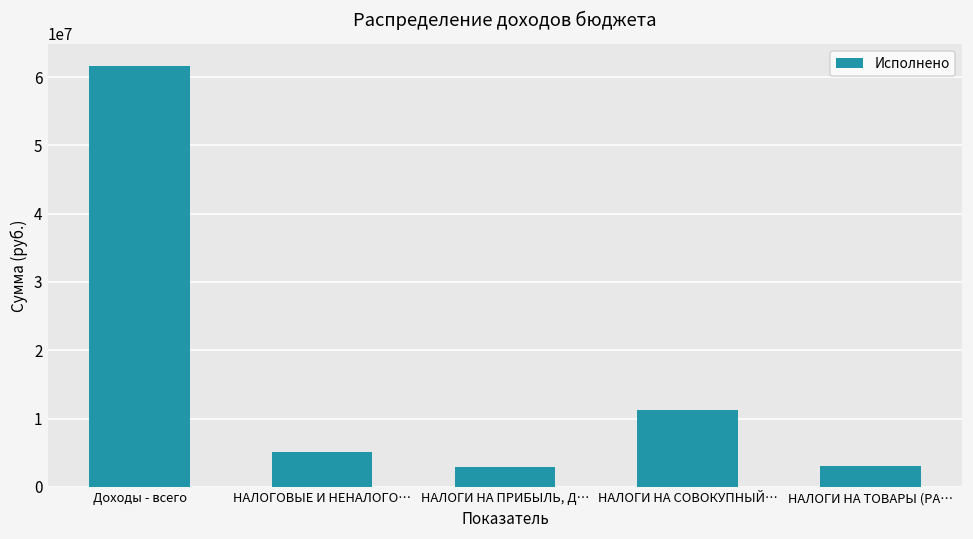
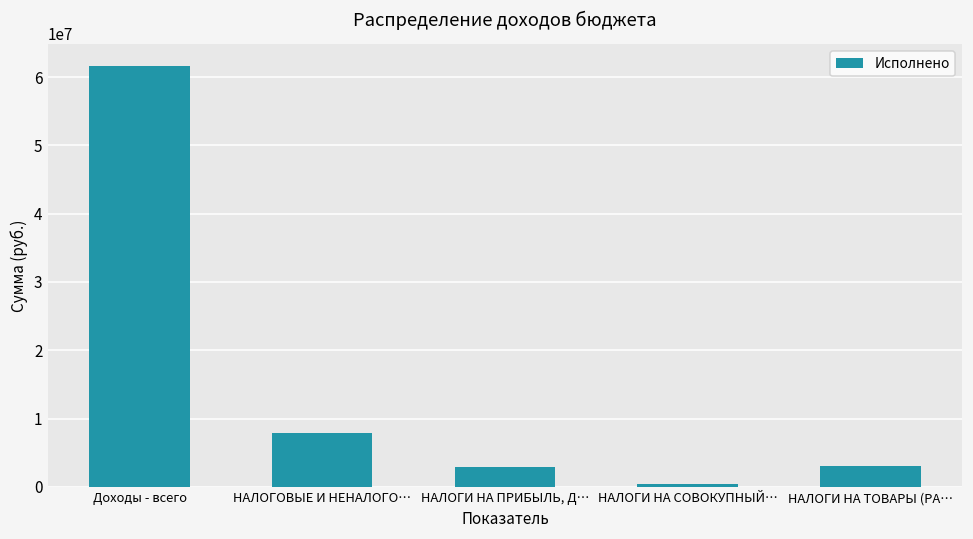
  {
    "Доходы - всего": 62000000,
-   "НАЛОГОВЫЕ И НЕНАЛОГО…": 5000000,
+   "НАЛОГОВЫЕ И НЕНАЛОГО…": 8000000,
    "НАЛОГИ НА ПРИБЫЛЬ, Д…": 3000000,
-   "НАЛОГИ НА СОВОКУПНЫЙ…": 11000000,
+   "НАЛОГИ НА СОВОКУПНЫЙ…": 0,
    "НАЛОГИ НА ТОВАРЫ (РА…": 3000000
  }
